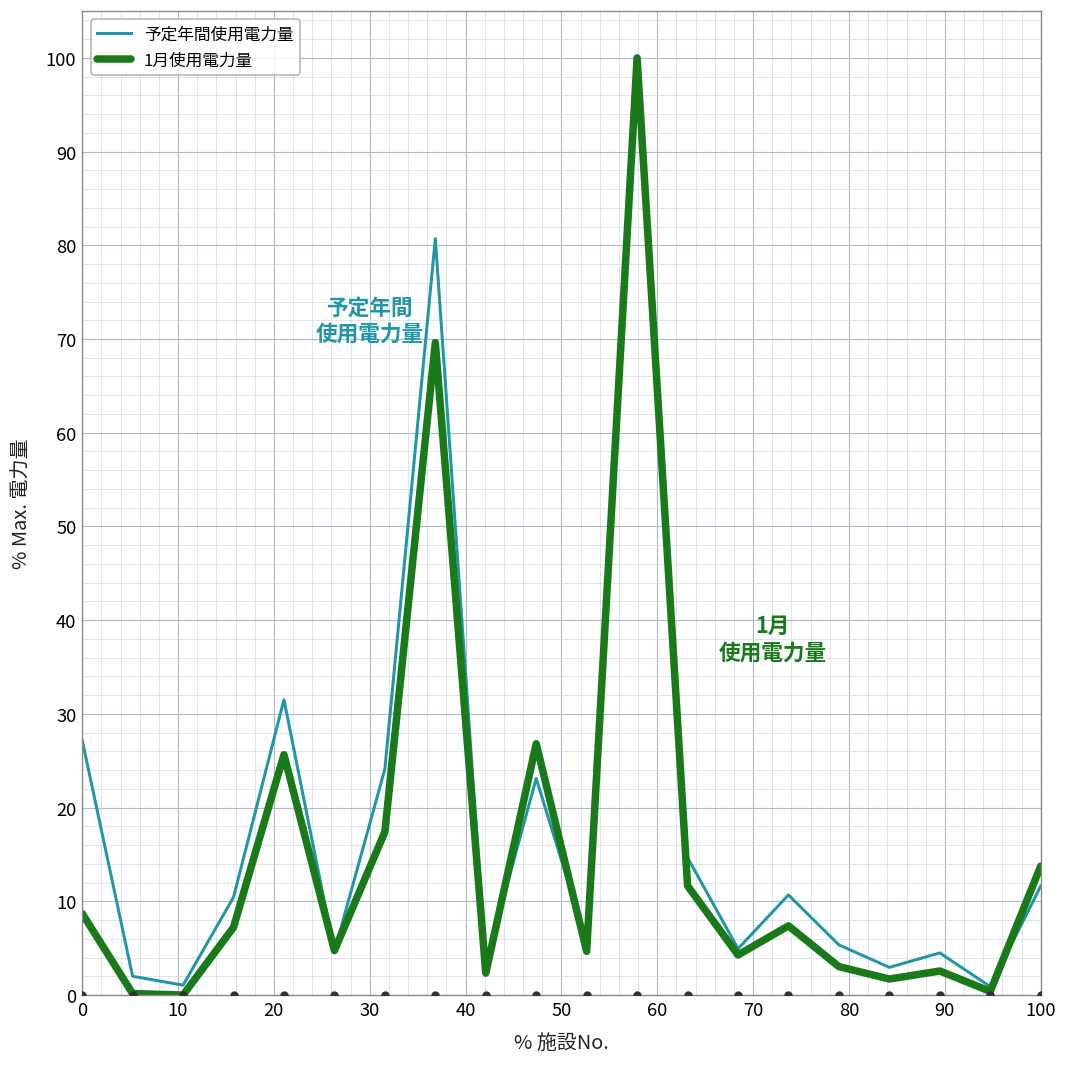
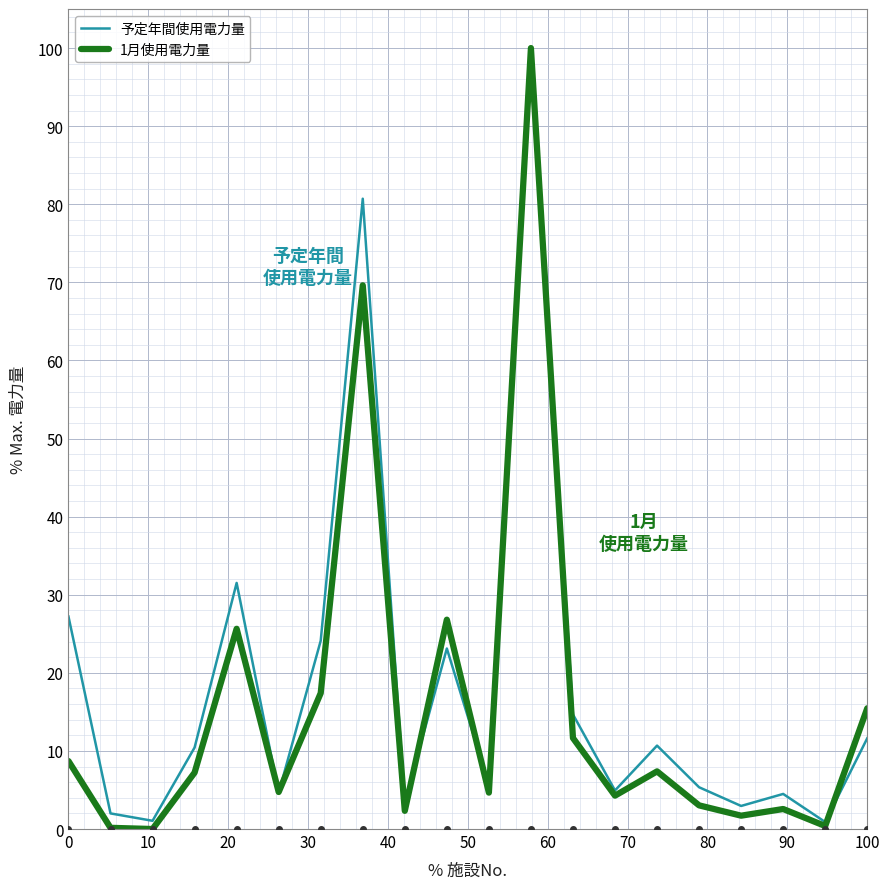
  {
    "予定年間使用電力量": {
      "0": 27,
      "100": 12
    },
    "1月使用電力量": {
      "0": 9,
-     "100": 14
+     "100": 15
    }
  }
